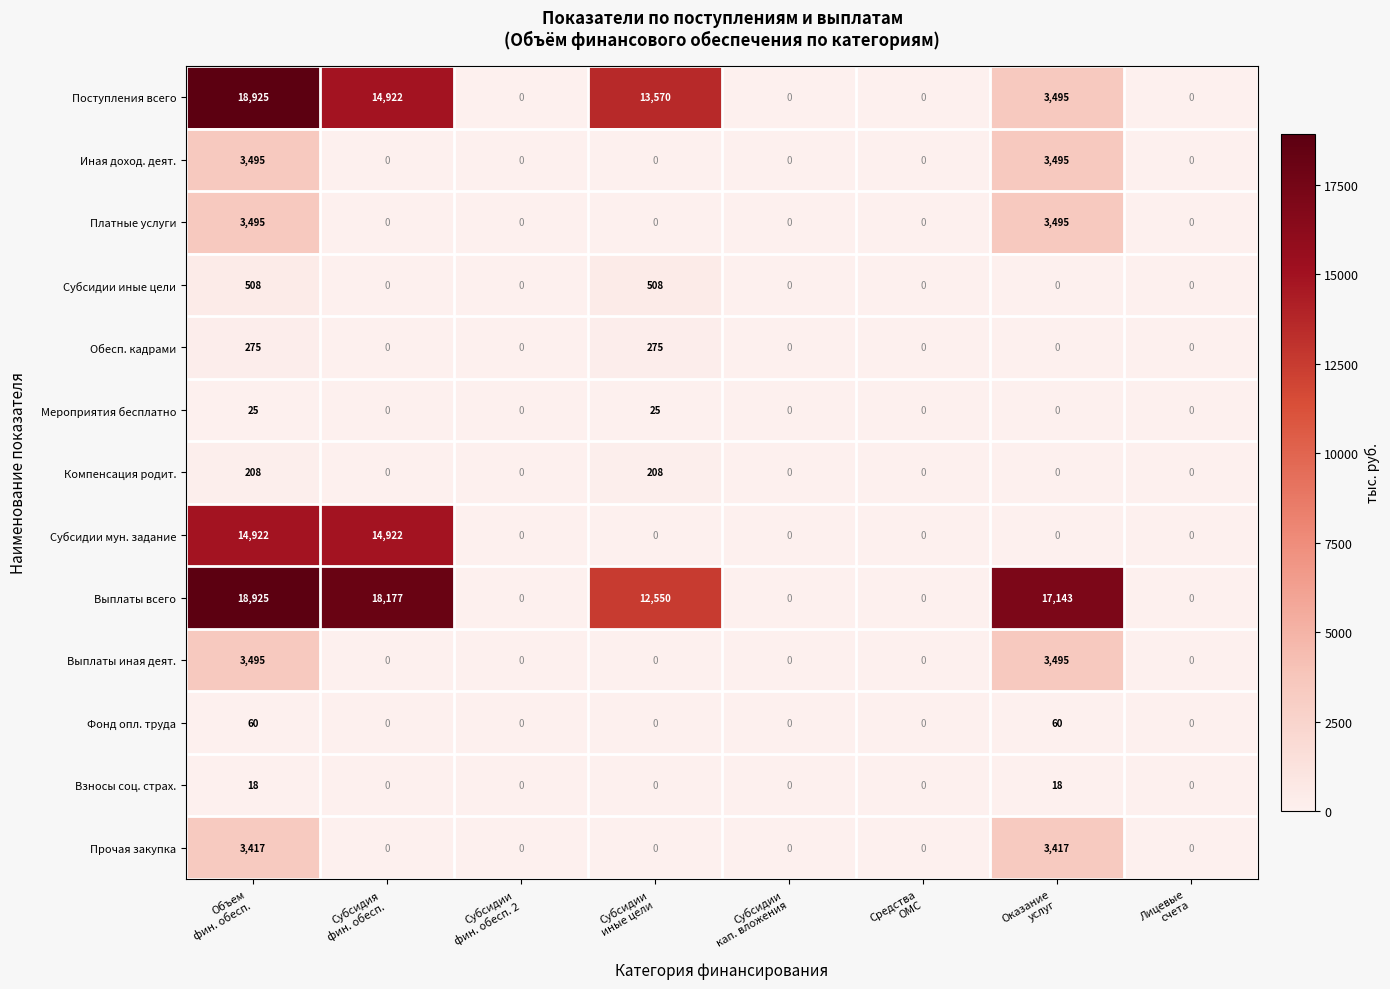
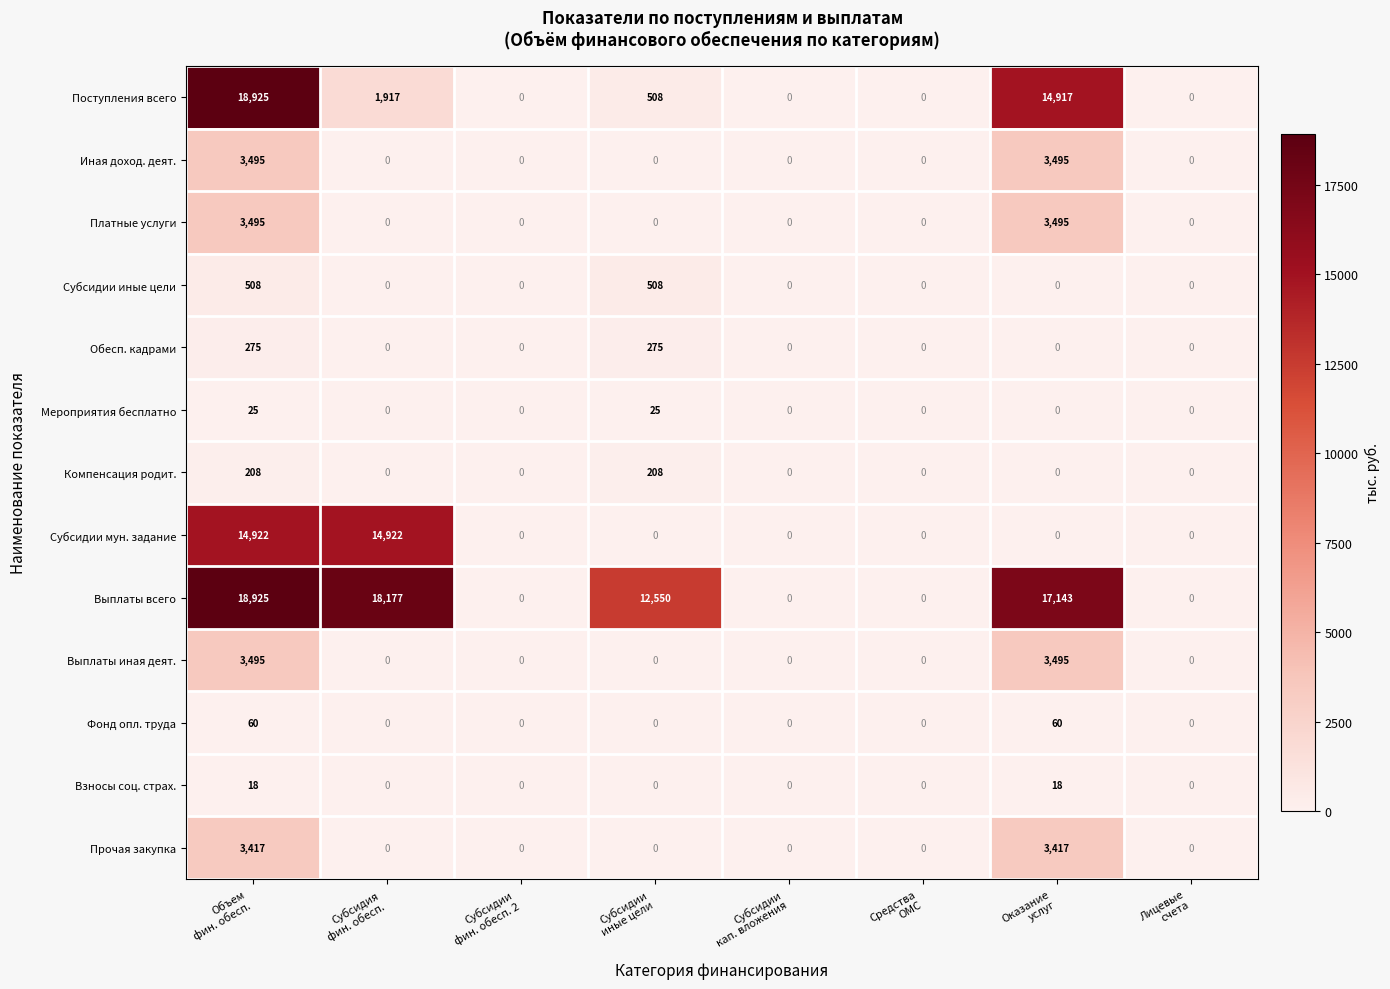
  {
    "Поступления всего": {
      "Объем фин. обесп.": "18,925",
-     "Субсидия фин. обесп.": "14,922",
+     "Субсидия фин. обесп.": "1,917",
      "Субсидии фин. обесп. 2": "0",
-     "Субсидии иные цели": "13,570",
+     "Субсидии иные цели": "508",
      "Субсидии кап. вложения": "0",
      "Средства ОМС": "0",
-     "Оказание услуг": "3,495",
+     "Оказание услуг": "14,917",
      "Лицевые счета": "0"
    },
    "Иная доход. деят.": {
      "Объем фин. обесп.": "3,495",
      "Субсидия фин. обесп.": "0",
      "Субсидии фин. обесп. 2": "0",
      "Субсидии иные цели": "0",
      "Субсидии кап. вложения": "0",
      "Средства ОМС": "0",
      "Оказание услуг": "3,495",
      "Лицевые счета": "0"
    },
    "Платные услуги": {
      "Объем фин. обесп.": "3,495",
      "Субсидия фин. обесп.": "0",
      "Субсидии фин. обесп. 2": "0",
      "Субсидии иные цели": "0",
      "Субсидии кап. вложения": "0",
      "Средства ОМС": "0",
      "Оказание услуг": "3,495",
      "Лицевые счета": "0"
    },
    "Субсидии иные цели": {
      "Объем фин. обесп.": "508",
      "Субсидия фин. обесп.": "0",
      "Субсидии фин. обесп. 2": "0",
      "Субсидии иные цели": "508",
      "Субсидии кап. вложения": "0",
      "Средства ОМС": "0",
      "Оказание услуг": "0",
      "Лицевые счета": "0"
    },
    "Обесп. кадрами": {
      "Объем фин. обесп.": "275",
      "Субсидия фин. обесп.": "0",
      "Субсидии фин. обесп. 2": "0",
      "Субсидии иные цели": "275",
      "Субсидии кап. вложения": "0",
      "Средства ОМС": "0",
      "Оказание услуг": "0",
      "Лицевые счета": "0"
    },
    "Мероприятия бесплатно": {
      "Объем фин. обесп.": "25",
      "Субсидия фин. обесп.": "0",
      "Субсидии фин. обесп. 2": "0",
      "Субсидии иные цели": "25",
      "Субсидии кап. вложения": "0",
      "Средства ОМС": "0",
      "Оказание услуг": "0",
      "Лицевые счета": "0"
    },
    "Компенсация родит.": {
      "Объем фин. обесп.": "208",
      "Субсидия фин. обесп.": "0",
      "Субсидии фин. обесп. 2": "0",
      "Субсидии иные цели": "208",
      "Субсидии кап. вложения": "0",
      "Средства ОМС": "0",
      "Оказание услуг": "0",
      "Лицевые счета": "0"
    },
    "Субсидии мун. задание": {
      "Объем фин. обесп.": "14,922",
      "Субсидия фин. обесп.": "14,922",
      "Субсидии фин. обесп. 2": "0",
      "Субсидии иные цели": "0",
      "Субсидии кап. вложения": "0",
      "Средства ОМС": "0",
      "Оказание услуг": "0",
      "Лицевые счета": "0"
    },
    "Выплаты всего": {
      "Объем фин. обесп.": "18,925",
      "Субсидия фин. обесп.": "18,177",
      "Субсидии фин. обесп. 2": "0",
      "Субсидии иные цели": "12,550",
      "Субсидии кап. вложения": "0",
      "Средства ОМС": "0",
      "Оказание услуг": "17,143",
      "Лицевые счета": "0"
    },
    "Выплаты иная деят.": {
      "Объем фин. обесп.": "3,495",
      "Субсидия фин. обесп.": "0",
      "Субсидии фин. обесп. 2": "0",
      "Субсидии иные цели": "0",
      "Субсидии кап. вложения": "0",
      "Средства ОМС": "0",
      "Оказание услуг": "3,495",
      "Лицевые счета": "0"
    },
    "Фонд опл. труда": {
      "Объем фин. обесп.": "60",
      "Субсидия фин. обесп.": "0",
      "Субсидии фин. обесп. 2": "0",
      "Субсидии иные цели": "0",
      "Субсидии кап. вложения": "0",
      "Средства ОМС": "0",
      "Оказание услуг": "60",
      "Лицевые счета": "0"
    },
    "Взносы соц. страх.": {
      "Объем фин. обесп.": "18",
      "Субсидия фин. обесп.": "0",
      "Субсидии фин. обесп. 2": "0",
      "Субсидии иные цели": "0",
      "Субсидии кап. вложения": "0",
      "Средства ОМС": "0",
      "Оказание услуг": "18",
      "Лицевые счета": "0"
    },
    "Прочая закупка": {
      "Объем фин. обесп.": "3,417",
      "Субсидия фин. обесп.": "0",
      "Субсидии фин. обесп. 2": "0",
      "Субсидии иные цели": "0",
      "Субсидии кап. вложения": "0",
      "Средства ОМС": "0",
      "Оказание услуг": "3,417",
      "Лицевые счета": "0"
    }
  }
